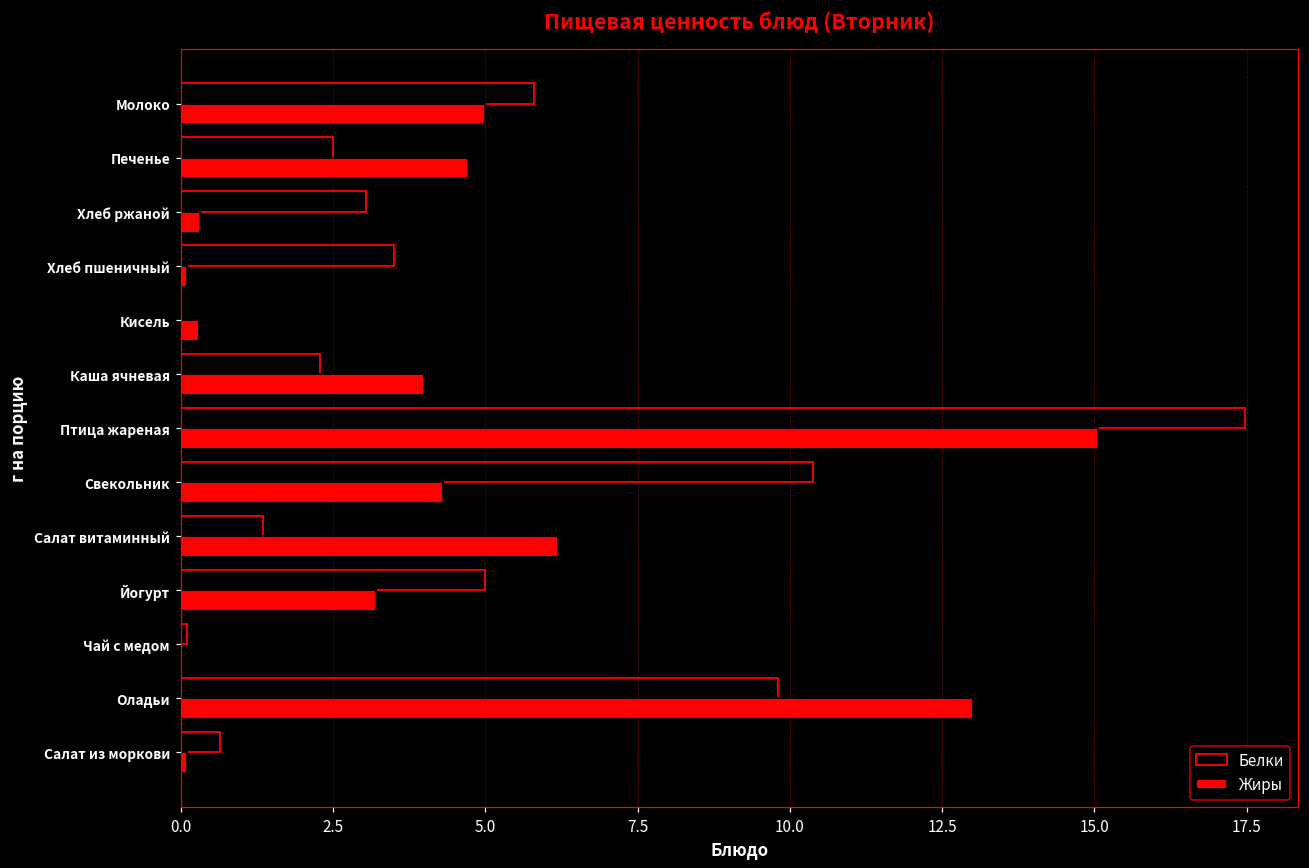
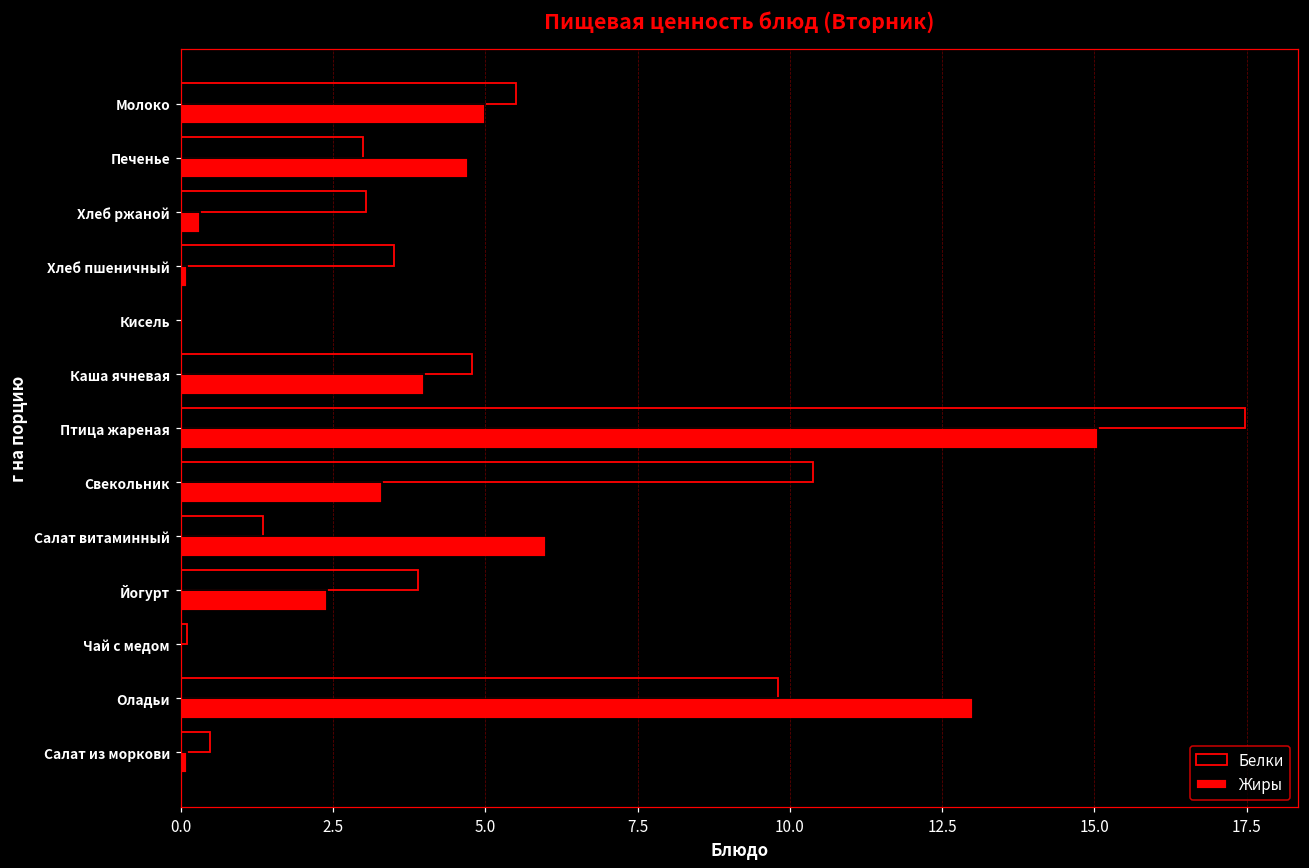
  {
    "Белки": {
-     "Молоко": 5.8,
-     "Печенье": 2.5,
+     "Молоко": 5.5,
+     "Печенье": 3.0,
      "Хлеб ржаной": 3.0,
      "Хлеб пшеничный": 3.5,
      "Кисель": 0.0,
-     "Каша ячневая": 2.3,
+     "Каша ячневая": 4.8,
      "Птица жареная": 17.5,
      "Свекольник": 10.4,
      "Салат витаминный": 1.4,
-     "Йогурт": 5.0,
+     "Йогурт": 3.9,
      "Чай с медом": 0.1,
      "Оладьи": 9.8,
-     "Салат из моркови": 0.6
+     "Салат из моркови": 0.5
    },
    "Жиры": {
      "Молоко": 5.0,
      "Печенье": 4.7,
      "Хлеб ржаной": 0.3,
      "Хлеб пшеничный": 0.1,
-     "Кисель": 0.3,
+     "Кисель": 0.0,
      "Каша ячневая": 4.0,
      "Птица жареная": 15.1,
-     "Свекольник": 4.3,
-     "Салат витаминный": 6.2,
-     "Йогурт": 3.2,
+     "Свекольник": 3.3,
+     "Салат витаминный": 6.0,
+     "Йогурт": 2.4,
      "Чай с медом": 0.0,
      "Оладьи": 13.0,
      "Салат из моркови": 0.1
    }
  }
